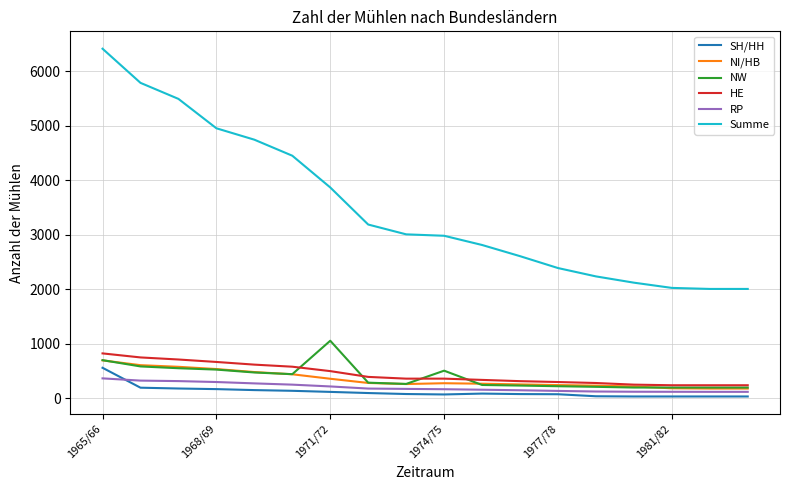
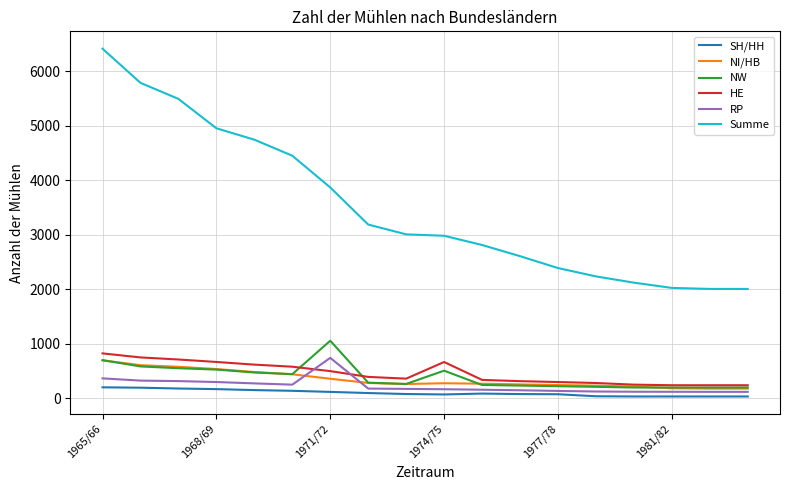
  {
    "SH/HH": {
-     "1965/66": 600,
+     "1965/66": 200,
      "1968/69": 200,
      "1971/72": 100,
      "1974/75": 100,
      "1977/78": 100,
      "1981/82": 0
    },
    "NI/HB": {
      "1971/72": 400,
      "1974/75": 300
    },
    "NW": {
      "1971/72": 1100,
      "1974/75": 500
    },
    "HE": {
      "1965/66": 800,
      "1968/69": 700,
      "1971/72": 500,
-     "1974/75": 400,
+     "1974/75": 700,
      "1977/78": 300
    },
    "RP": {
      "1965/66": 400,
      "1968/69": 300,
-     "1971/72": 200,
+     "1971/72": 700,
      "1974/75": 200,
      "1977/78": 100,
      "1981/82": 100
    },
    "Summe": {
      "1965/66": 6400,
      "1968/69": 5000,
      "1971/72": 3900,
      "1974/75": 3000,
      "1977/78": 2400,
      "1981/82": 2000
    }
  }
